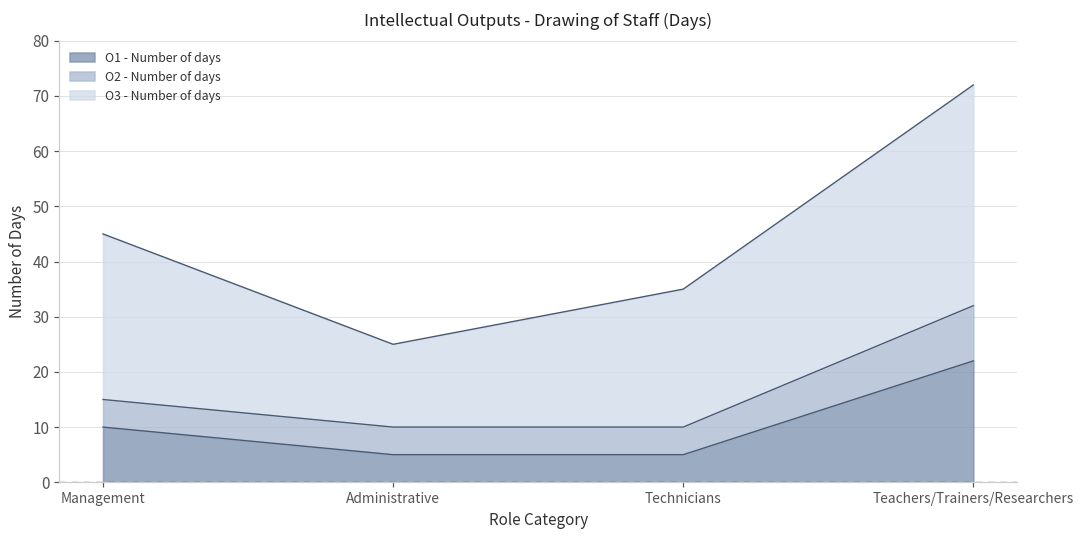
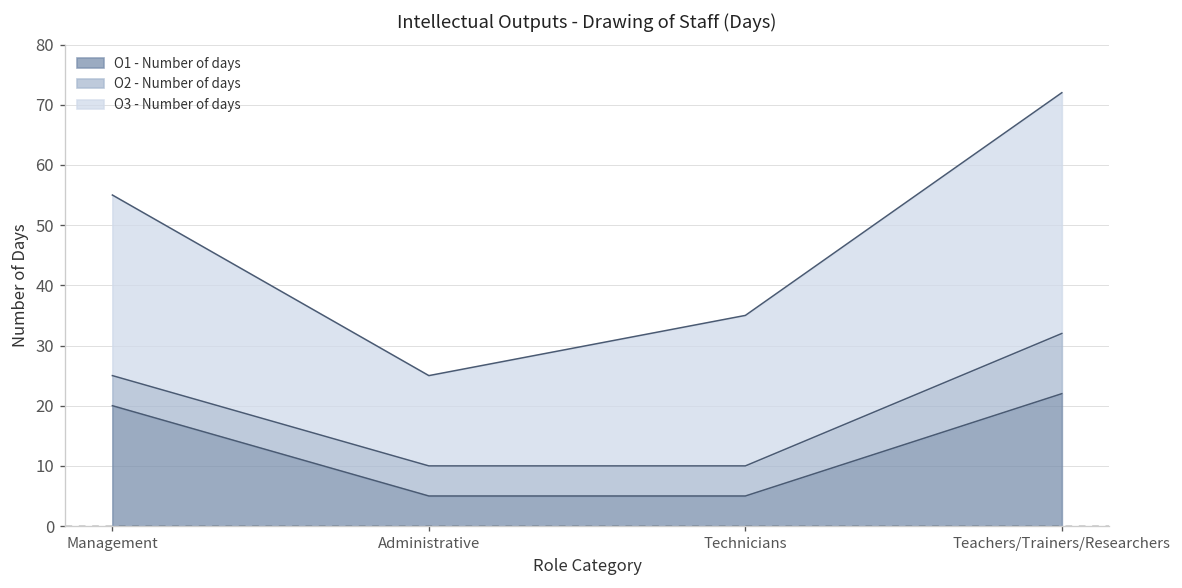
  {
    "O1 - Number of days": {
-     "Management": 10,
+     "Management": 20,
      "Administrative": 5,
      "Technicians": 5,
      "Teachers/Trainers/Researchers": 22
    }
  }
